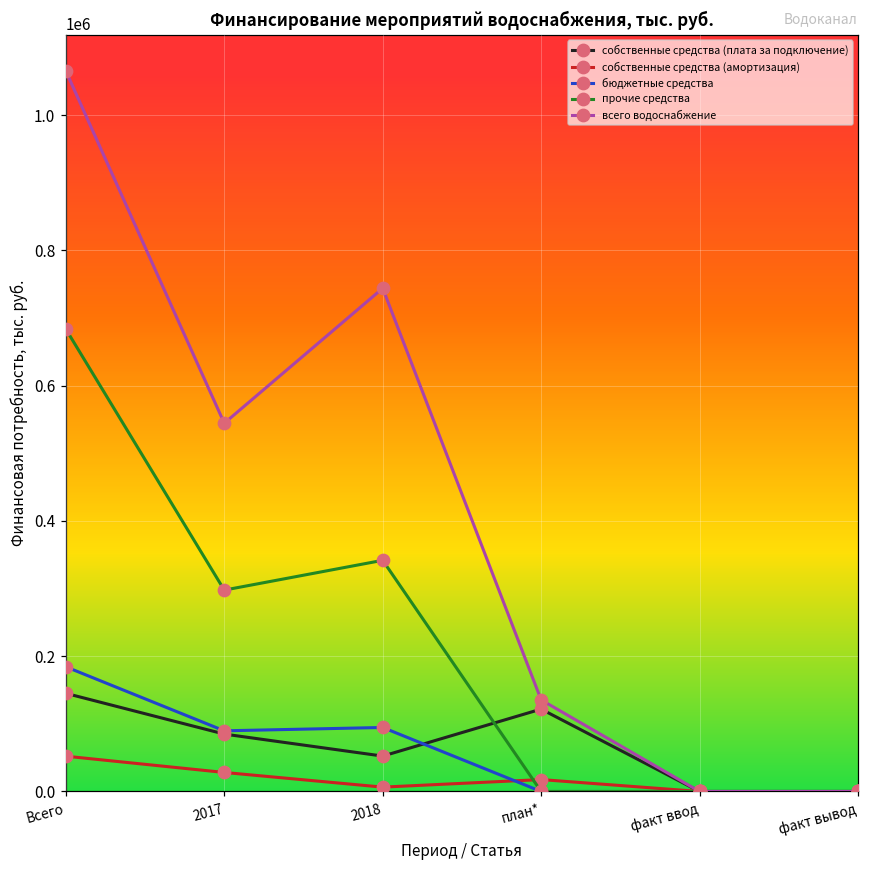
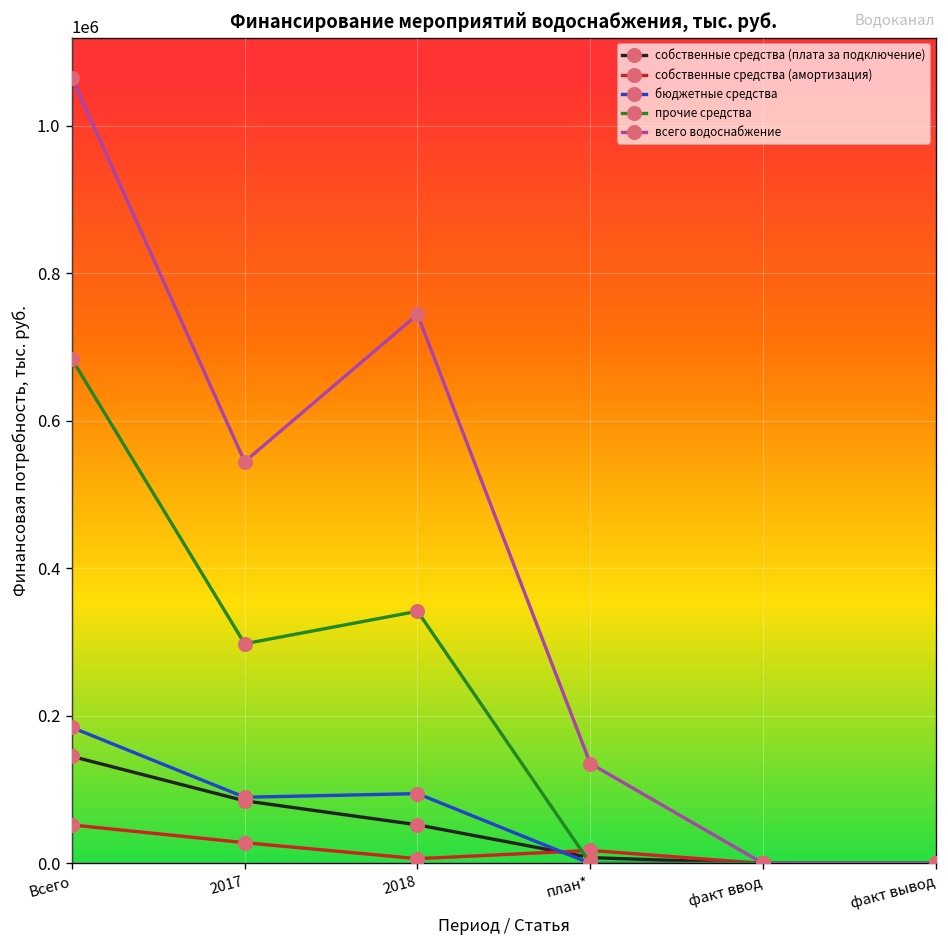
  {
    "собственные средства (плата за подключение)": {
      "Всего": 150000,
      "2017": 80000,
      "2018": 50000,
-     "план*": 120000
+     "план*": 10000
    },
    "собственные средства (амортизация)": {
      "Всего": 50000,
      "2017": 30000,
      "2018": 10000,
      "план*": 20000
    },
    "бюджетные средства": {
      "Всего": 180000,
      "2017": 90000,
      "2018": 90000
    },
    "прочие средства": {
      "Всего": 680000,
      "2017": 300000,
      "2018": 340000
    },
    "всего водоснабжение": {
      "Всего": 1070000,
      "2017": 540000,
      "2018": 740000,
      "план*": 140000
    }
  }
